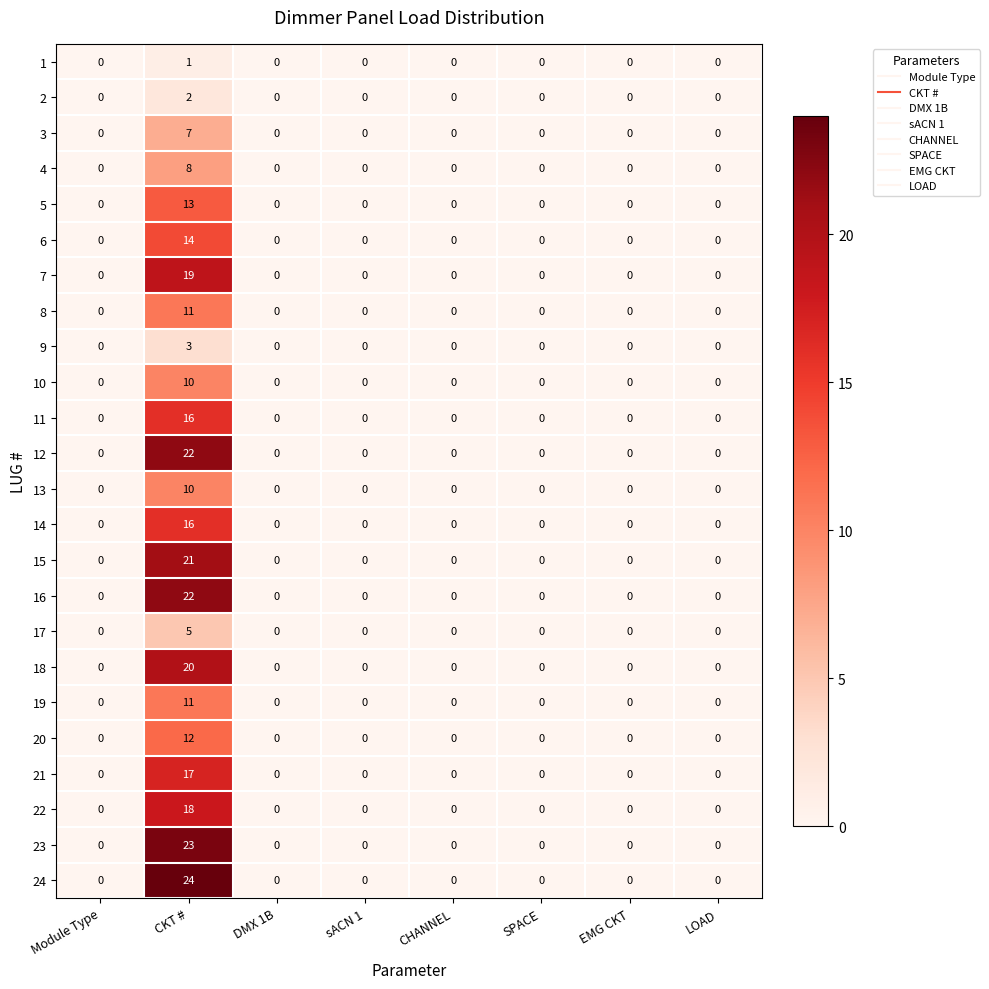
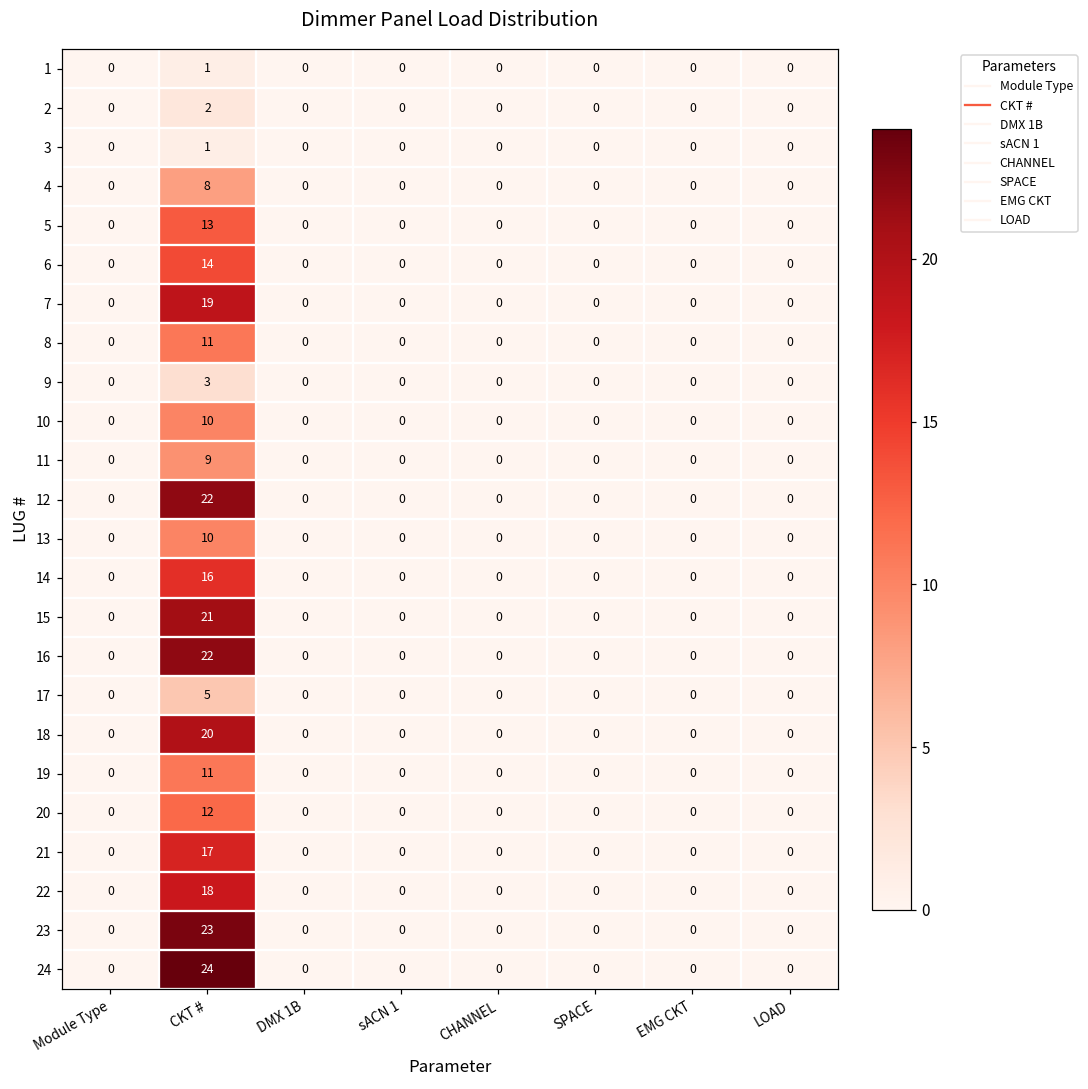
  {
    "1": {
      "Module Type": 0,
      "CKT #": 1,
      "DMX 1B": 0,
      "sACN 1": 0,
      "CHANNEL": 0,
      "SPACE": 0,
      "EMG CKT": 0,
      "LOAD": 0
    },
    "2": {
      "Module Type": 0,
      "CKT #": 2,
      "DMX 1B": 0,
      "sACN 1": 0,
      "CHANNEL": 0,
      "SPACE": 0,
      "EMG CKT": 0,
      "LOAD": 0
    },
    "3": {
      "Module Type": 0,
-     "CKT #": 7,
+     "CKT #": 1,
      "DMX 1B": 0,
      "sACN 1": 0,
      "CHANNEL": 0,
      "SPACE": 0,
      "EMG CKT": 0,
      "LOAD": 0
    },
    "4": {
      "Module Type": 0,
      "CKT #": 8,
      "DMX 1B": 0,
      "sACN 1": 0,
      "CHANNEL": 0,
      "SPACE": 0,
      "EMG CKT": 0,
      "LOAD": 0
    },
    "5": {
      "Module Type": 0,
      "CKT #": 13,
      "DMX 1B": 0,
      "sACN 1": 0,
      "CHANNEL": 0,
      "SPACE": 0,
      "EMG CKT": 0,
      "LOAD": 0
    },
    "6": {
      "Module Type": 0,
      "CKT #": 14,
      "DMX 1B": 0,
      "sACN 1": 0,
      "CHANNEL": 0,
      "SPACE": 0,
      "EMG CKT": 0,
      "LOAD": 0
    },
    "7": {
      "Module Type": 0,
      "CKT #": 19,
      "DMX 1B": 0,
      "sACN 1": 0,
      "CHANNEL": 0,
      "SPACE": 0,
      "EMG CKT": 0,
      "LOAD": 0
    },
    "8": {
      "Module Type": 0,
      "CKT #": 11,
      "DMX 1B": 0,
      "sACN 1": 0,
      "CHANNEL": 0,
      "SPACE": 0,
      "EMG CKT": 0,
      "LOAD": 0
    },
    "9": {
      "Module Type": 0,
      "CKT #": 3,
      "DMX 1B": 0,
      "sACN 1": 0,
      "CHANNEL": 0,
      "SPACE": 0,
      "EMG CKT": 0,
      "LOAD": 0
    },
    "10": {
      "Module Type": 0,
      "CKT #": 10,
      "DMX 1B": 0,
      "sACN 1": 0,
      "CHANNEL": 0,
      "SPACE": 0,
      "EMG CKT": 0,
      "LOAD": 0
    },
    "11": {
      "Module Type": 0,
-     "CKT #": 16,
+     "CKT #": 9,
      "DMX 1B": 0,
      "sACN 1": 0,
      "CHANNEL": 0,
      "SPACE": 0,
      "EMG CKT": 0,
      "LOAD": 0
    },
    "12": {
      "Module Type": 0,
      "CKT #": 22,
      "DMX 1B": 0,
      "sACN 1": 0,
      "CHANNEL": 0,
      "SPACE": 0,
      "EMG CKT": 0,
      "LOAD": 0
    },
    "13": {
      "Module Type": 0,
      "CKT #": 10,
      "DMX 1B": 0,
      "sACN 1": 0,
      "CHANNEL": 0,
      "SPACE": 0,
      "EMG CKT": 0,
      "LOAD": 0
    },
    "14": {
      "Module Type": 0,
      "CKT #": 16,
      "DMX 1B": 0,
      "sACN 1": 0,
      "CHANNEL": 0,
      "SPACE": 0,
      "EMG CKT": 0,
      "LOAD": 0
    },
    "15": {
      "Module Type": 0,
      "CKT #": 21,
      "DMX 1B": 0,
      "sACN 1": 0,
      "CHANNEL": 0,
      "SPACE": 0,
      "EMG CKT": 0,
      "LOAD": 0
    },
    "16": {
      "Module Type": 0,
      "CKT #": 22,
      "DMX 1B": 0,
      "sACN 1": 0,
      "CHANNEL": 0,
      "SPACE": 0,
      "EMG CKT": 0,
      "LOAD": 0
    },
    "17": {
      "Module Type": 0,
      "CKT #": 5,
      "DMX 1B": 0,
      "sACN 1": 0,
      "CHANNEL": 0,
      "SPACE": 0,
      "EMG CKT": 0,
      "LOAD": 0
    },
    "18": {
      "Module Type": 0,
      "CKT #": 20,
      "DMX 1B": 0,
      "sACN 1": 0,
      "CHANNEL": 0,
      "SPACE": 0,
      "EMG CKT": 0,
      "LOAD": 0
    },
    "19": {
      "Module Type": 0,
      "CKT #": 11,
      "DMX 1B": 0,
      "sACN 1": 0,
      "CHANNEL": 0,
      "SPACE": 0,
      "EMG CKT": 0,
      "LOAD": 0
    },
    "20": {
      "Module Type": 0,
      "CKT #": 12,
      "DMX 1B": 0,
      "sACN 1": 0,
      "CHANNEL": 0,
      "SPACE": 0,
      "EMG CKT": 0,
      "LOAD": 0
    },
    "21": {
      "Module Type": 0,
      "CKT #": 17,
      "DMX 1B": 0,
      "sACN 1": 0,
      "CHANNEL": 0,
      "SPACE": 0,
      "EMG CKT": 0,
      "LOAD": 0
    },
    "22": {
      "Module Type": 0,
      "CKT #": 18,
      "DMX 1B": 0,
      "sACN 1": 0,
      "CHANNEL": 0,
      "SPACE": 0,
      "EMG CKT": 0,
      "LOAD": 0
    },
    "23": {
      "Module Type": 0,
      "CKT #": 23,
      "DMX 1B": 0,
      "sACN 1": 0,
      "CHANNEL": 0,
      "SPACE": 0,
      "EMG CKT": 0,
      "LOAD": 0
    },
    "24": {
      "Module Type": 0,
      "CKT #": 24,
      "DMX 1B": 0,
      "sACN 1": 0,
      "CHANNEL": 0,
      "SPACE": 0,
      "EMG CKT": 0,
      "LOAD": 0
    }
  }
